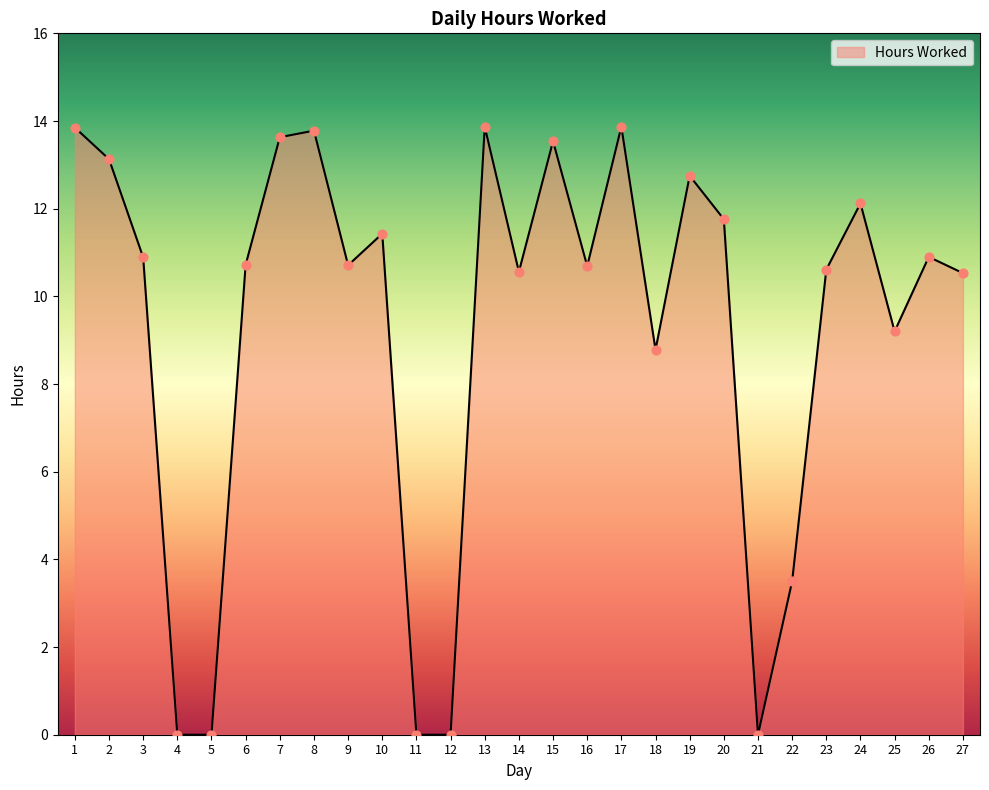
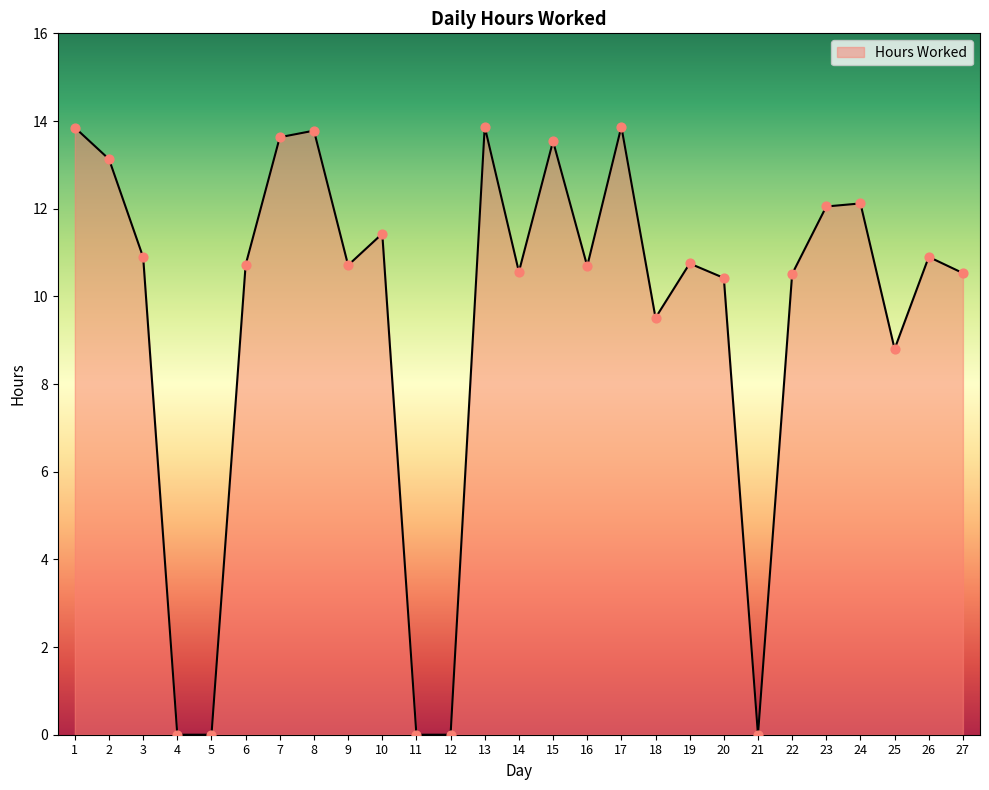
  {
    "1": 13.9,
    "2": 13.1,
    "3": 10.9,
    "4": 0.0,
    "5": 0.0,
    "6": 10.7,
    "7": 13.6,
    "8": 13.8,
    "9": 10.7,
    "10": 11.4,
    "11": 0.0,
    "12": 0.0,
    "13": 13.9,
    "14": 10.6,
    "15": 13.5,
    "16": 10.7,
    "17": 13.9,
-   "18": 8.8,
-   "19": 12.8,
-   "20": 11.8,
+   "18": 9.5,
+   "19": 10.8,
+   "20": 10.4,
    "21": 0.0,
-   "22": 3.5,
-   "23": 10.6,
+   "22": 10.5,
+   "23": 12.1,
    "24": 12.1,
-   "25": 9.2,
+   "25": 8.8,
    "26": 10.9,
    "27": 10.5
  }
